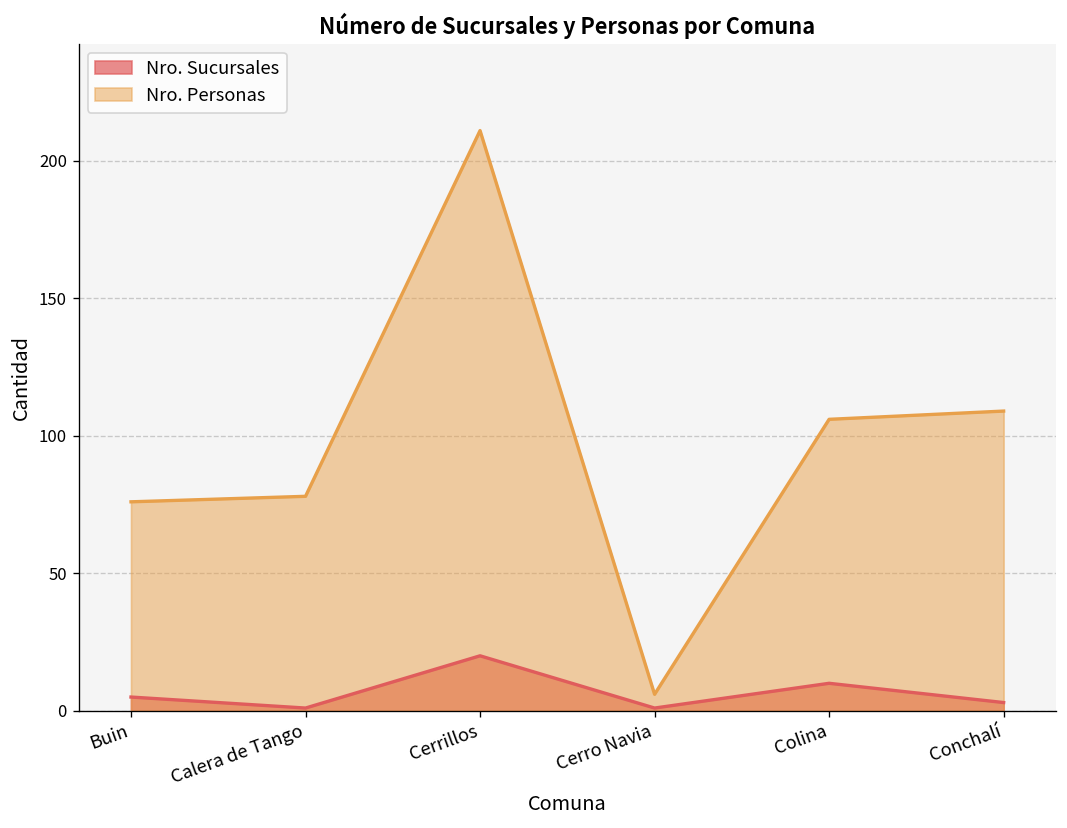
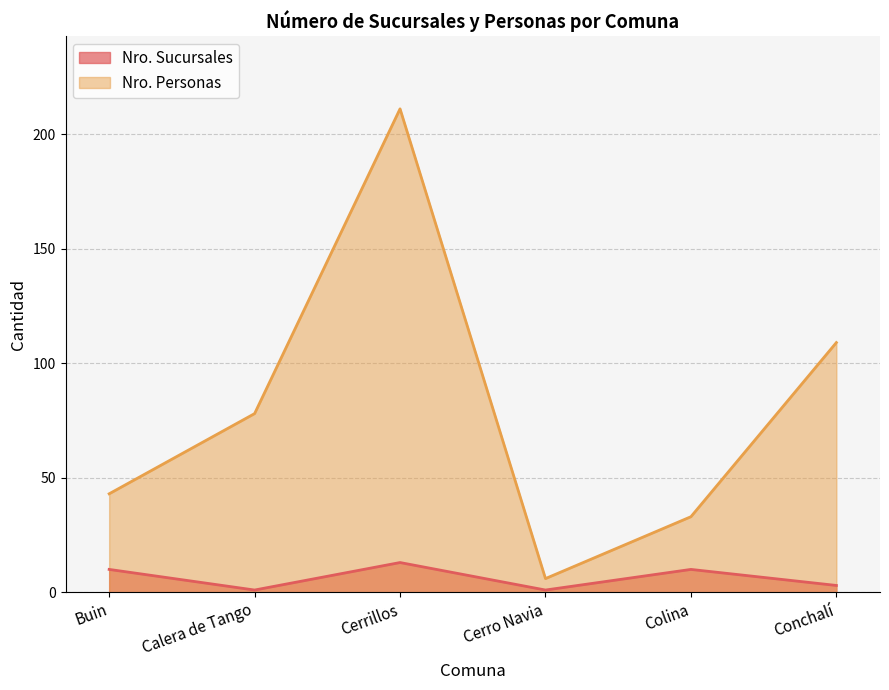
  {
    "Nro. Sucursales": {
-     "Buin": 5,
+     "Buin": 10,
      "Calera de Tango": 1,
-     "Cerrillos": 20,
+     "Cerrillos": 13,
      "Cerro Navia": 1,
      "Colina": 10,
      "Conchalí": 3
    },
    "Nro. Personas": {
-     "Buin": 76,
+     "Buin": 43,
      "Calera de Tango": 78,
      "Cerrillos": 211,
      "Cerro Navia": 6,
-     "Colina": 106,
+     "Colina": 33,
      "Conchalí": 109
    }
  }
